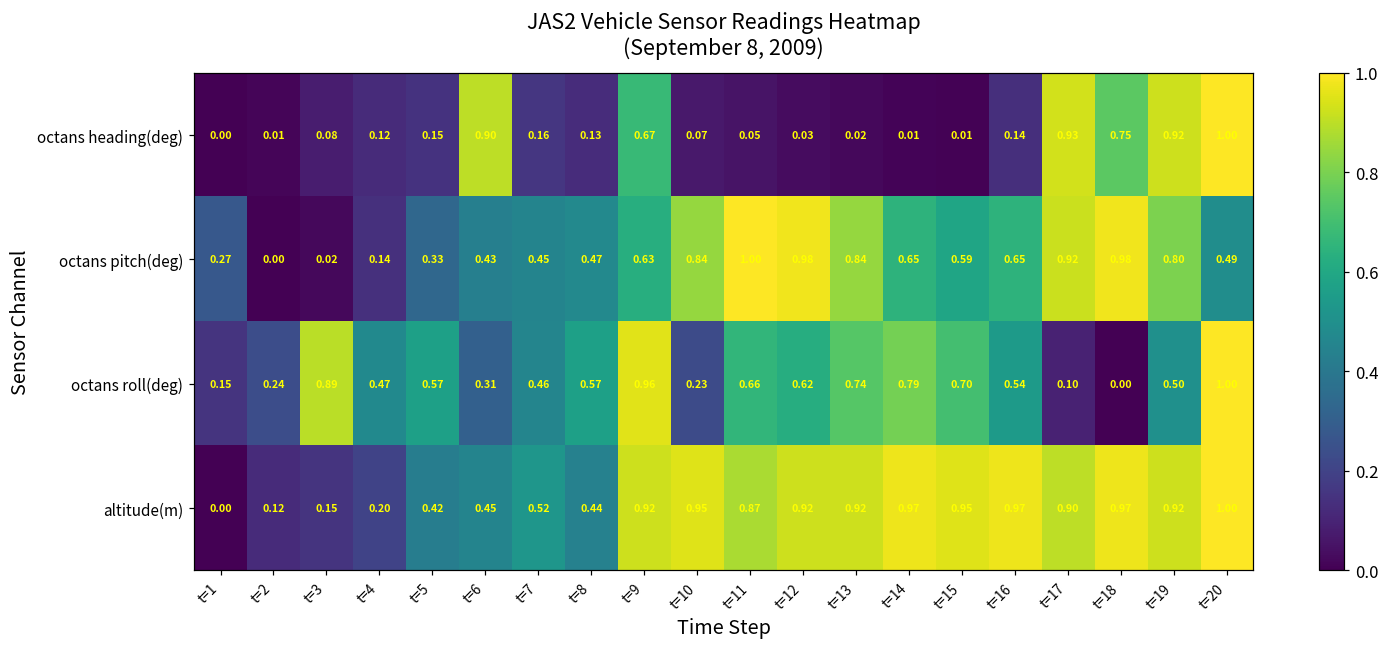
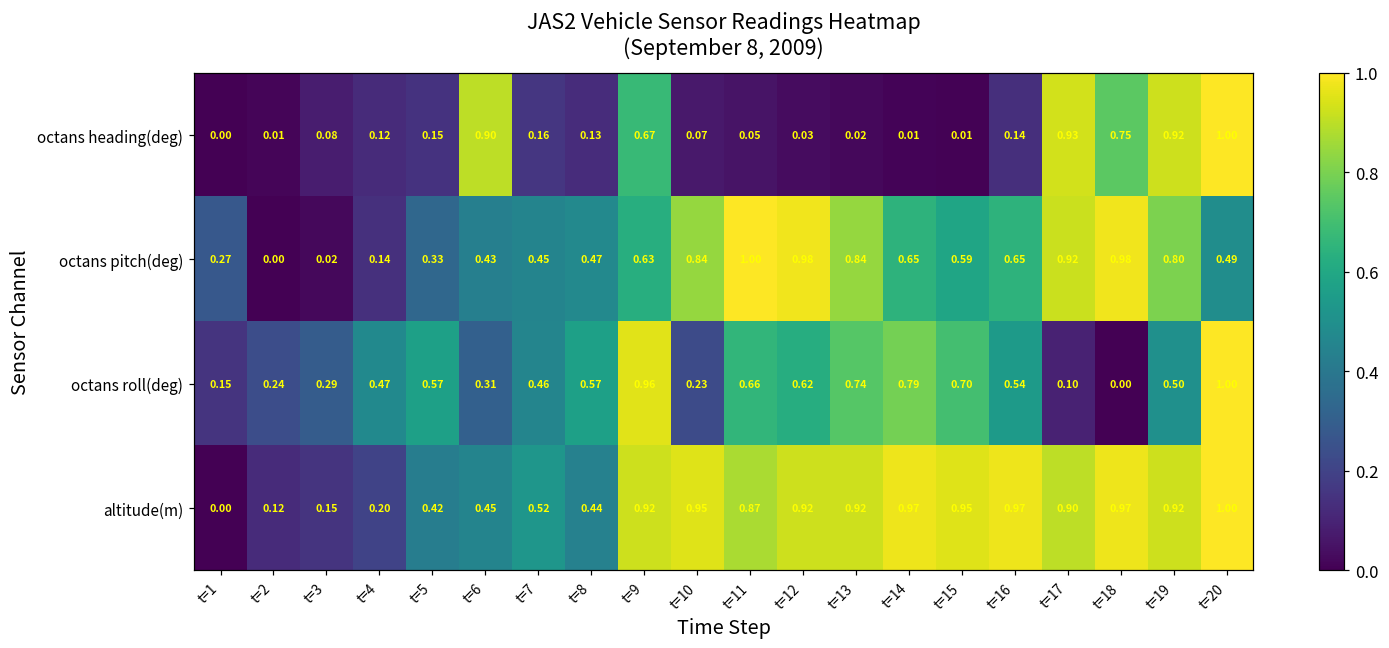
  {
    "octans heading(deg)": {
      "t=1": 0.00,
      "t=2": 0.01,
      "t=3": 0.08,
      "t=4": 0.12,
      "t=5": 0.15,
      "t=6": 0.90,
      "t=7": 0.16,
      "t=8": 0.13,
      "t=9": 0.67,
      "t=10": 0.07,
      "t=11": 0.05,
      "t=12": 0.03,
      "t=13": 0.02,
      "t=14": 0.01,
      "t=15": 0.01,
      "t=16": 0.14,
      "t=18": 0.75,
      "t=19": 0.92
    },
    "octans pitch(deg)": {
      "t=1": 0.27,
      "t=2": 0.00,
      "t=3": 0.02,
      "t=4": 0.14,
      "t=5": 0.33,
      "t=6": 0.43,
      "t=7": 0.45,
      "t=8": 0.47,
      "t=9": 0.63,
      "t=10": 0.84,
      "t=13": 0.84,
      "t=14": 0.65,
      "t=15": 0.59,
      "t=16": 0.65,
      "t=17": 0.92,
      "t=19": 0.80,
      "t=20": 0.49
    },
    "octans roll(deg)": {
      "t=1": 0.15,
      "t=2": 0.24,
-     "t=3": 0.89,
+     "t=3": 0.29,
      "t=4": 0.47,
      "t=5": 0.57,
      "t=6": 0.31,
      "t=7": 0.46,
      "t=8": 0.57,
      "t=10": 0.23,
      "t=11": 0.66,
      "t=12": 0.62,
      "t=13": 0.74,
      "t=14": 0.79,
      "t=15": 0.70,
      "t=16": 0.54,
      "t=17": 0.10,
      "t=18": 0.00,
      "t=19": 0.50
    },
    "altitude(m)": {
      "t=1": 0.00,
      "t=2": 0.12,
      "t=3": 0.15,
      "t=4": 0.20,
      "t=5": 0.42,
      "t=6": 0.45,
      "t=7": 0.52,
      "t=8": 0.44,
      "t=9": 0.92,
      "t=11": 0.87,
      "t=12": 0.92,
      "t=13": 0.92,
      "t=17": 0.90,
      "t=19": 0.92
    }
  }
